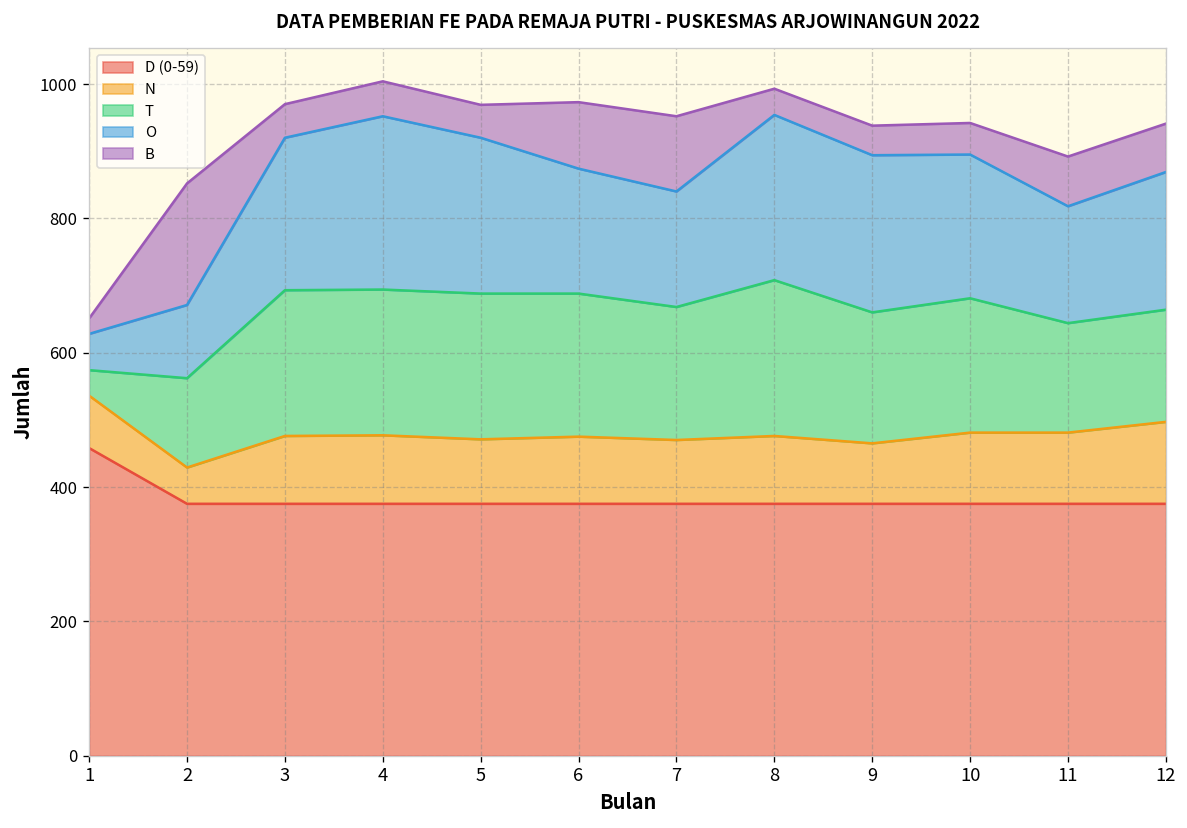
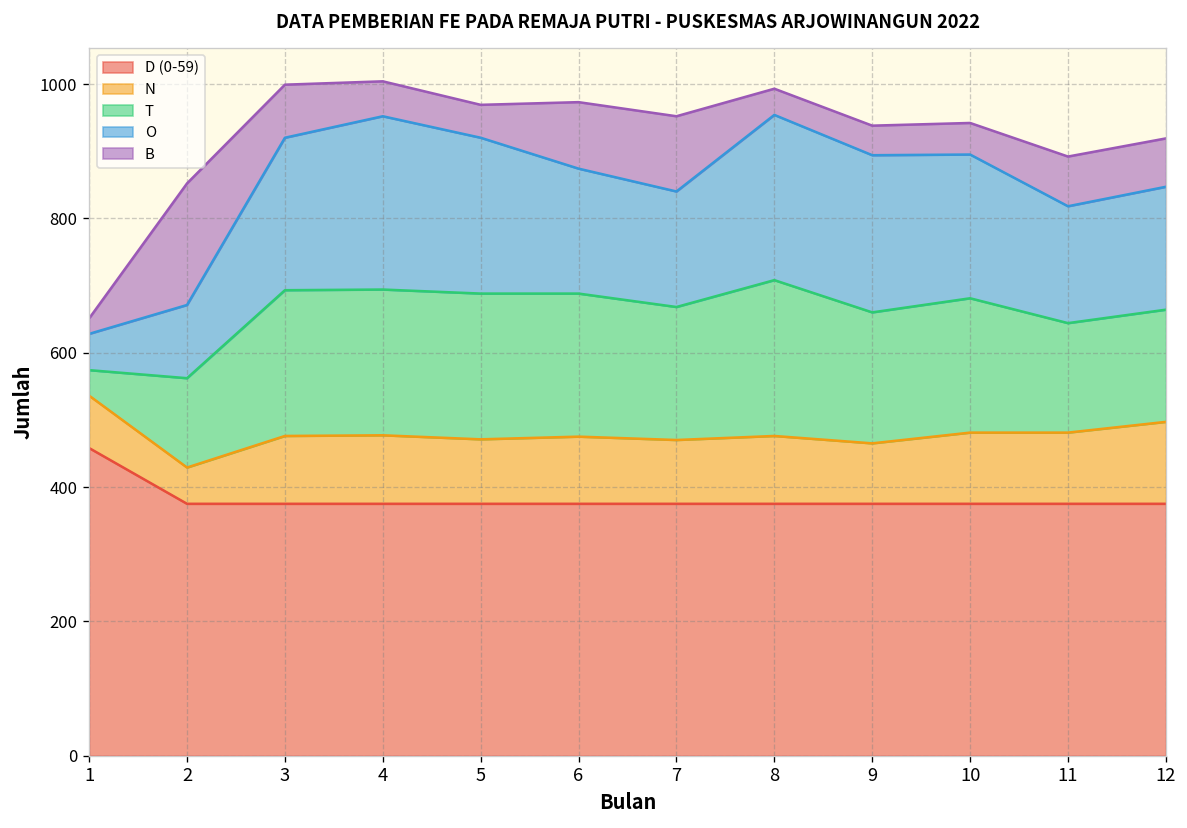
  {
    "D (0-59)": {
      "1": 460,
      "2": 380,
      "3": 380,
      "4": 380,
      "5": 380,
      "6": 380,
      "7": 380,
      "8": 380,
      "9": 380,
      "10": 380,
      "11": 380,
      "12": 380
    },
    "N": {
      "1": 80,
      "2": 50,
      "3": 100,
      "4": 100,
      "5": 100,
      "6": 100,
      "7": 100,
      "8": 100,
      "9": 90,
      "10": 110,
      "11": 110,
      "12": 120
    },
    "T": {
      "1": 40,
      "2": 130,
      "3": 220,
      "4": 220,
      "5": 220,
      "6": 210,
      "7": 200,
      "8": 230,
      "9": 200,
      "10": 200,
      "11": 160,
      "12": 170
    },
    "O": {
      "1": 50,
      "2": 110,
      "3": 230,
      "4": 260,
      "5": 230,
      "6": 190,
      "7": 170,
      "8": 250,
      "9": 230,
      "10": 210,
      "11": 170,
-     "12": 210
+     "12": 180
    },
    "B": {
      "1": 20,
      "2": 180,
-     "3": 50,
+     "3": 80,
      "4": 50,
      "5": 50,
      "6": 100,
      "7": 110,
      "8": 40,
      "9": 40,
      "10": 50,
      "11": 70,
      "12": 70
    }
  }
